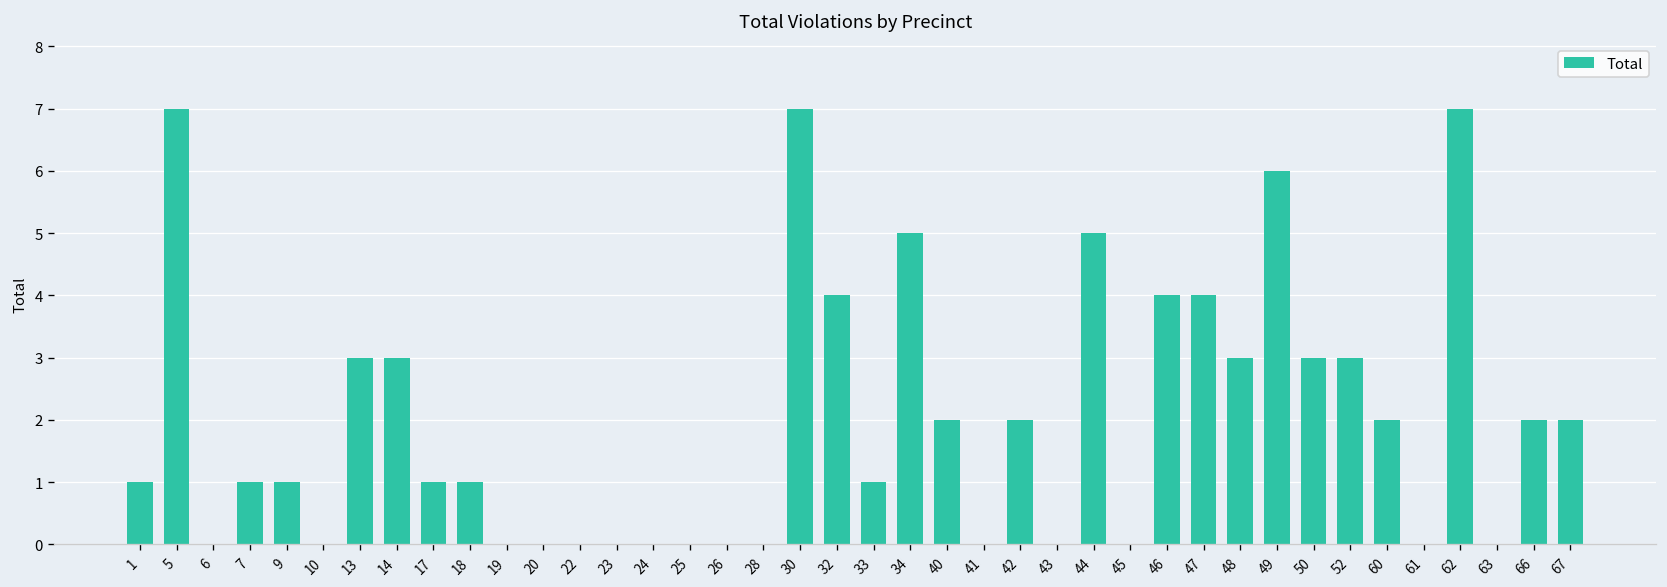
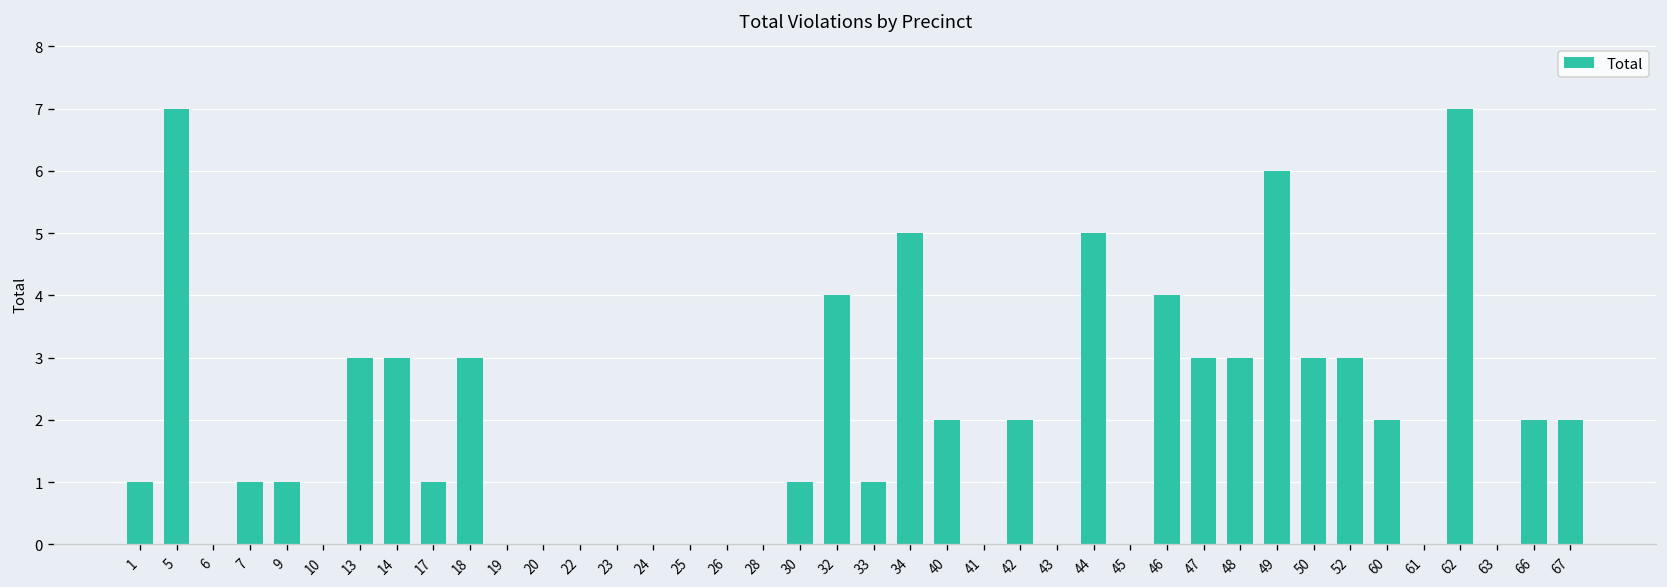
  {
    "1": 1,
    "5": 7,
    "6": 0,
    "7": 1,
    "9": 1,
    "10": 0,
    "13": 3,
    "14": 3,
    "17": 1,
-   "18": 1,
+   "18": 3,
    "19": 0,
    "20": 0,
    "22": 0,
    "23": 0,
    "24": 0,
    "25": 0,
    "26": 0,
    "28": 0,
-   "30": 7,
+   "30": 1,
    "32": 4,
    "33": 1,
    "34": 5,
    "40": 2,
    "41": 0,
    "42": 2,
    "43": 0,
    "44": 5,
    "45": 0,
    "46": 4,
-   "47": 4,
+   "47": 3,
    "48": 3,
    "49": 6,
    "50": 3,
    "52": 3,
    "60": 2,
    "61": 0,
    "62": 7,
    "63": 0,
    "66": 2,
    "67": 2
  }
